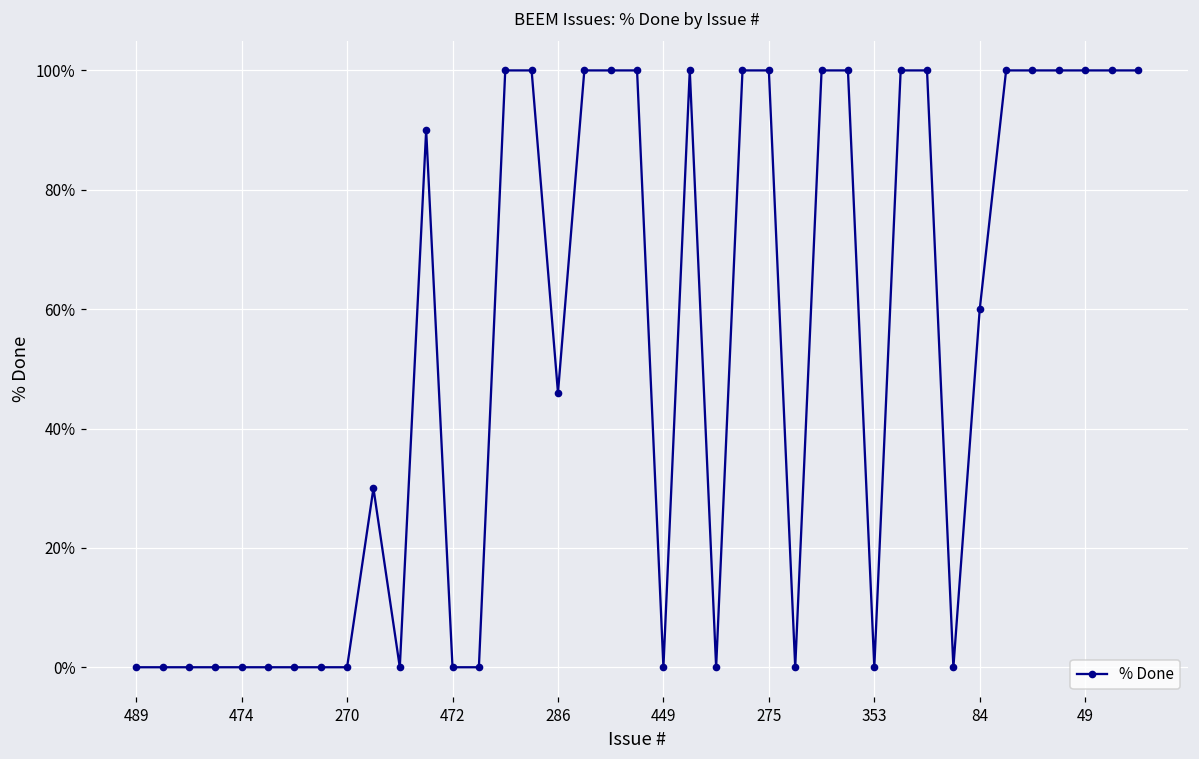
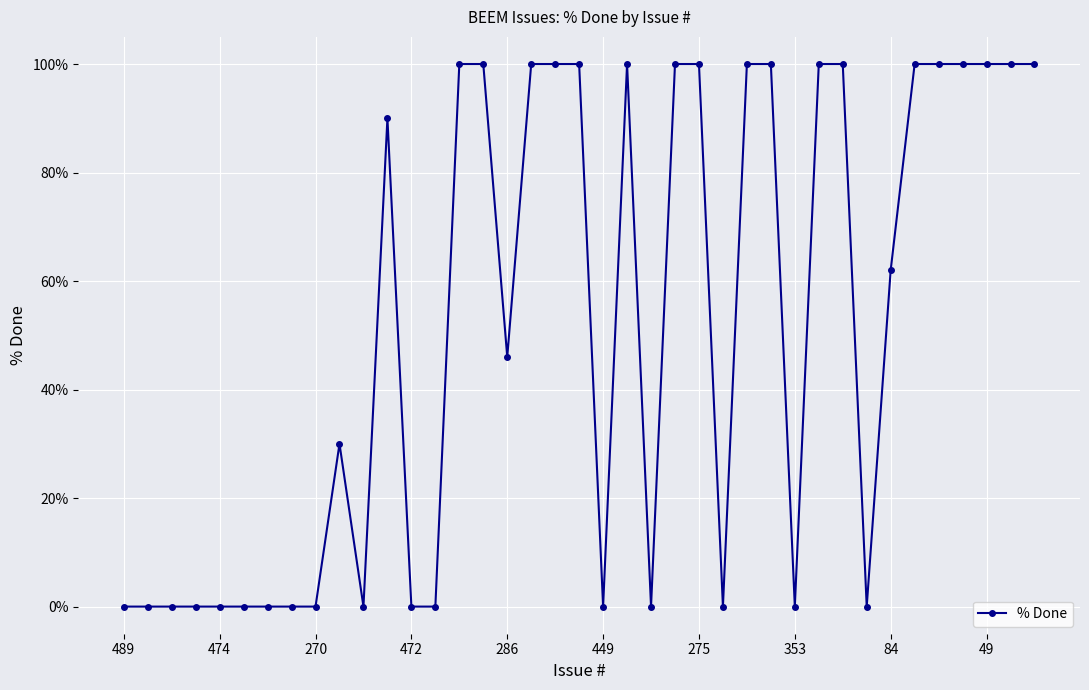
  {
    "489": "0%",
    "474": "0%",
    "270": "0%",
    "472": "0%",
    "286": "46%",
    "449": "0%",
    "275": "100%",
    "353": "0%",
-   "84": "60%",
+   "84": "62%",
    "49": "100%"
  }
